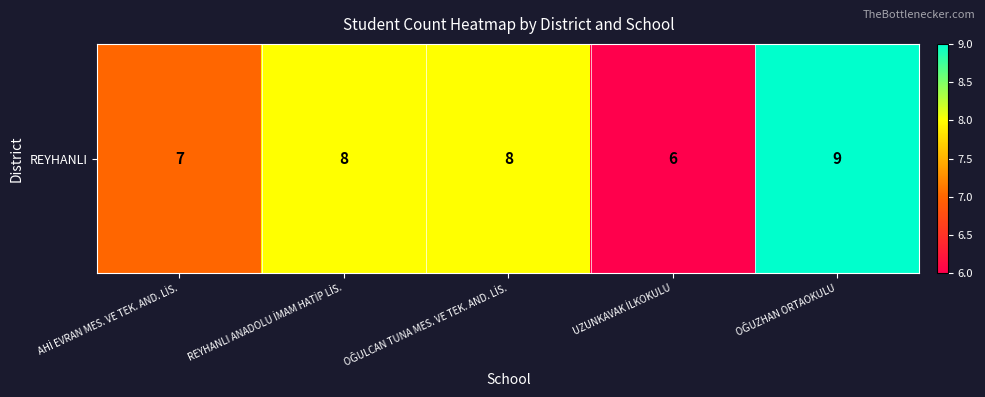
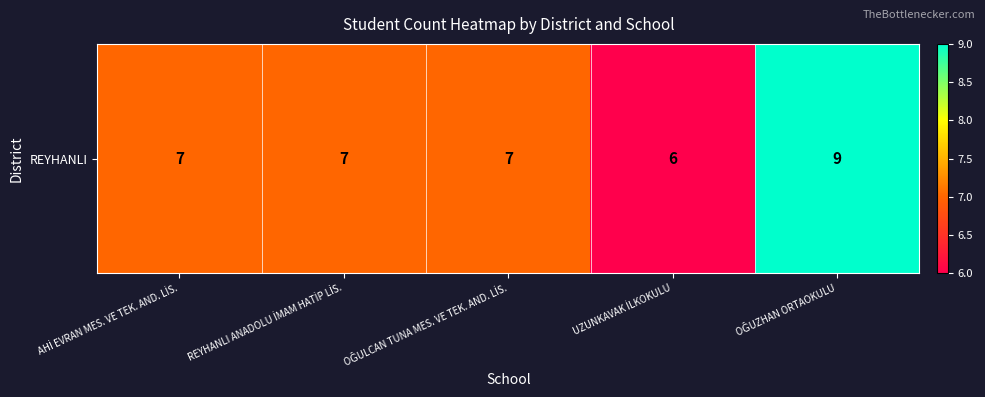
  {
    "REYHANLI": {
      "AHİ EVRAN MES. VE TEK. AND. LİS.": 7,
-     "REYHANLI ANADOLU İMAM HATİP LİS.": 8,
-     "OĞULCAN TUNA MES. VE TEK. AND. LİS.": 8,
+     "REYHANLI ANADOLU İMAM HATİP LİS.": 7,
+     "OĞULCAN TUNA MES. VE TEK. AND. LİS.": 7,
      "UZUNKAVAK İLKOKULU": 6,
      "OĞUZHAN ORTAOKULU": 9
    }
  }
